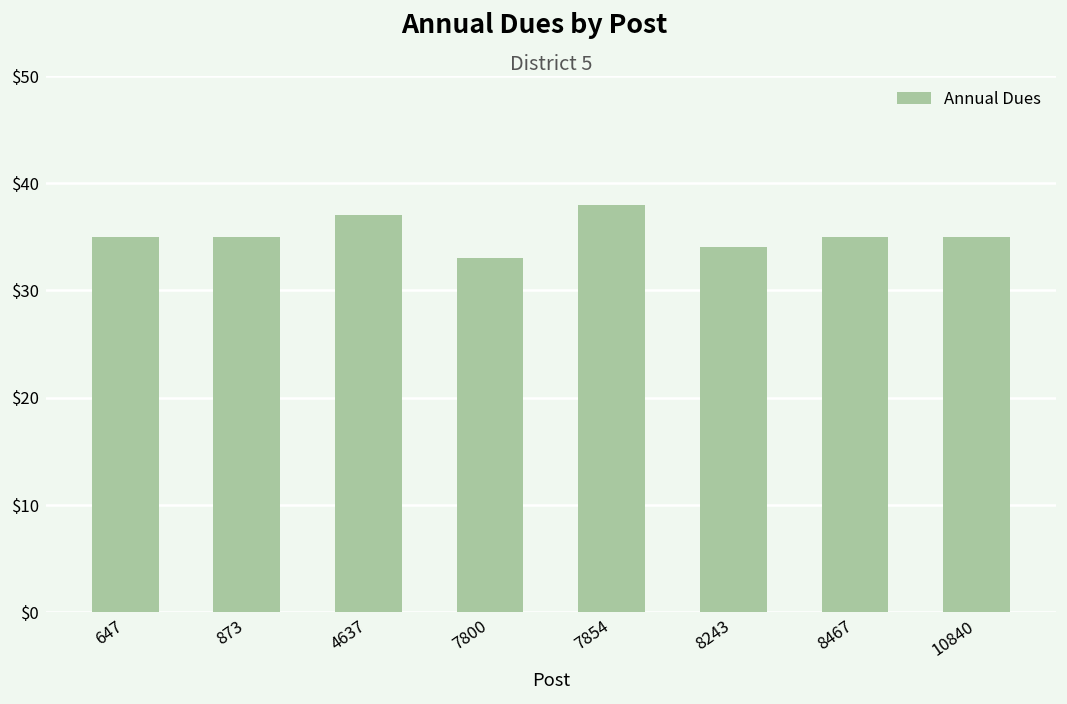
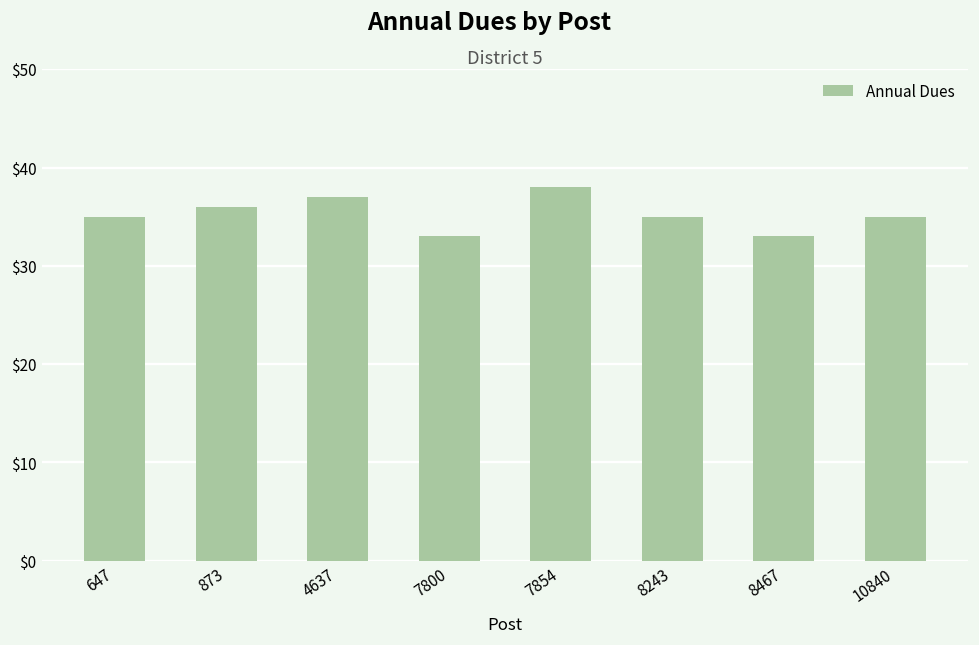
  {
    "647": "$35",
-   "873": "$35",
+   "873": "$36",
    "4637": "$37",
    "7800": "$33",
    "7854": "$38",
-   "8243": "$34",
-   "8467": "$35",
+   "8243": "$35",
+   "8467": "$33",
    "10840": "$35"
  }
